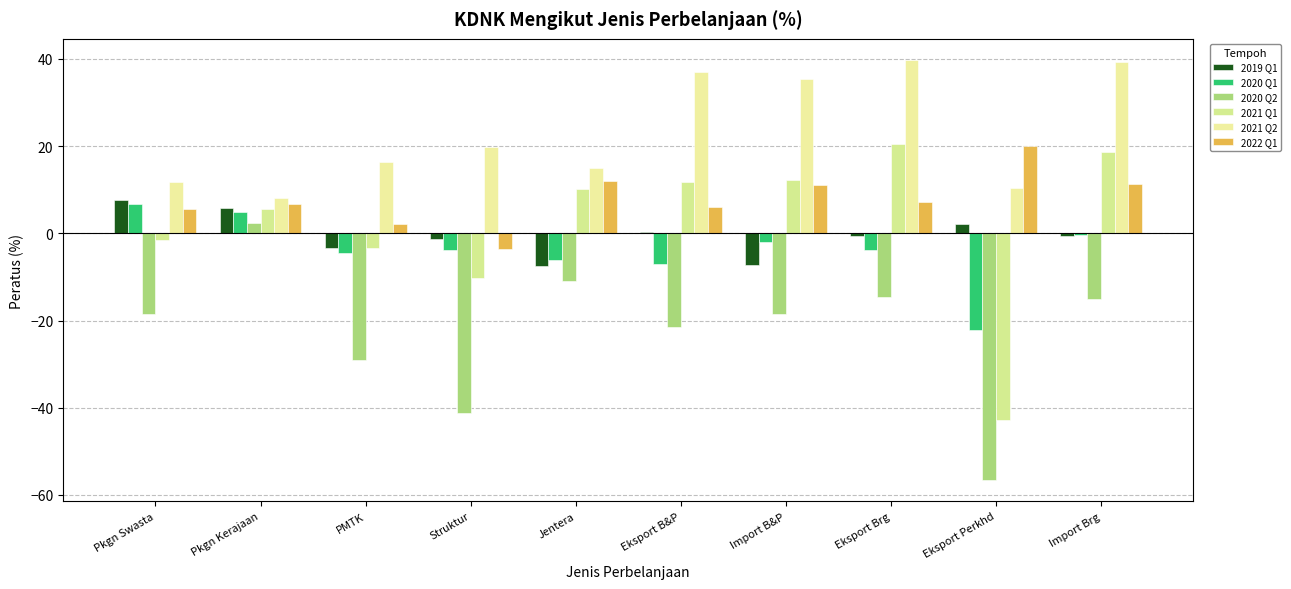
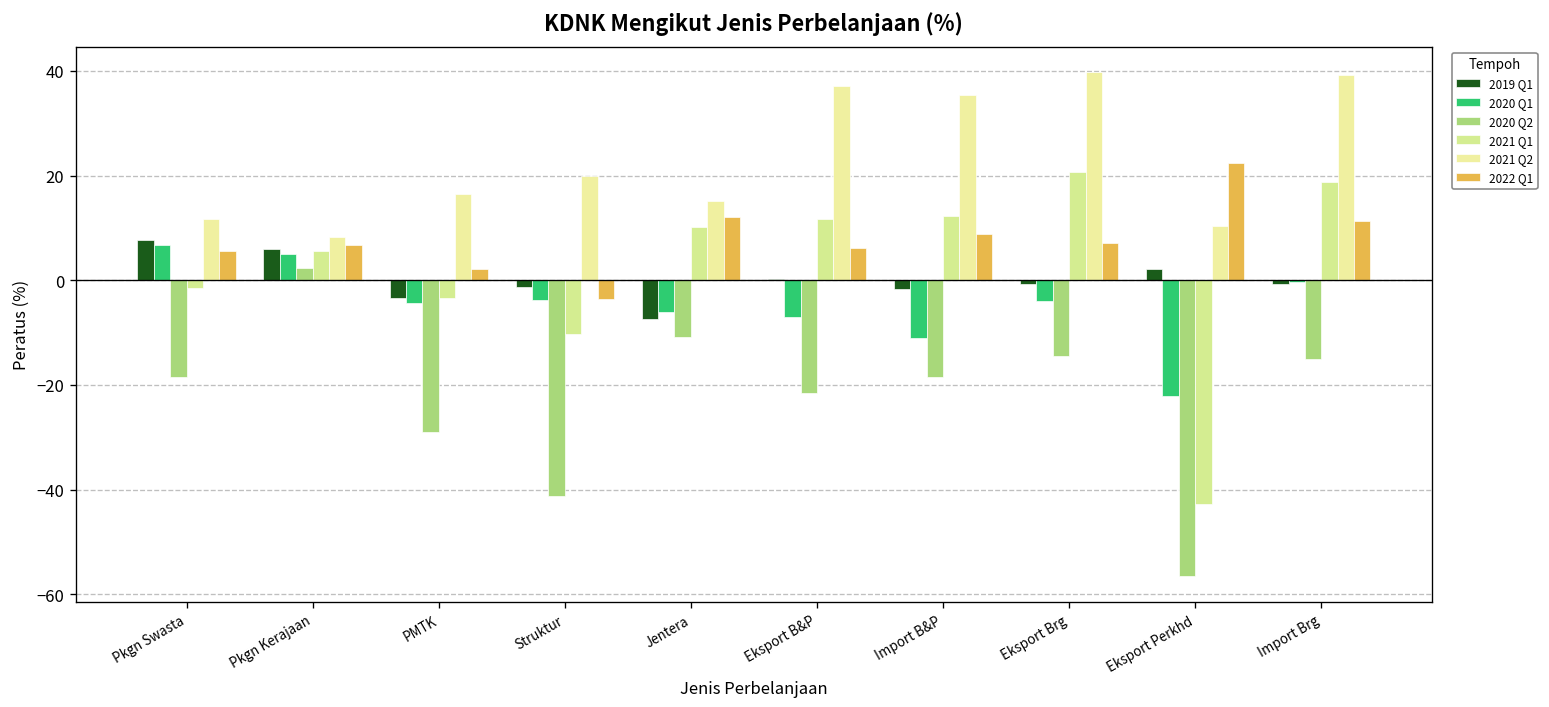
  {
    "2019 Q1": {
      "Pkgn Swasta": 8,
      "Pkgn Kerajaan": 6,
      "PMTK": -3,
      "Struktur": -1,
      "Jentera": -7,
-     "Import B&P": -7,
+     "Import B&P": -2,
      "Eksport Brg": -1,
      "Eksport Perkhd": 2,
      "Import Brg": -1
    },
    "2020 Q1": {
      "Pkgn Swasta": 7,
      "Pkgn Kerajaan": 5,
      "PMTK": -4,
      "Struktur": -4,
      "Jentera": -6,
      "Eksport B&P": -7,
-     "Import B&P": -2,
+     "Import B&P": -11,
      "Eksport Brg": -4,
      "Eksport Perkhd": -22
    },
    "2022 Q1": {
      "Pkgn Swasta": 6,
      "Pkgn Kerajaan": 7,
      "PMTK": 2,
      "Struktur": -4,
      "Jentera": 12,
      "Eksport B&P": 6,
-     "Import B&P": 11,
+     "Import B&P": 9,
      "Eksport Brg": 7,
-     "Eksport Perkhd": 20,
+     "Eksport Perkhd": 23,
      "Import Brg": 11
    }
  }
